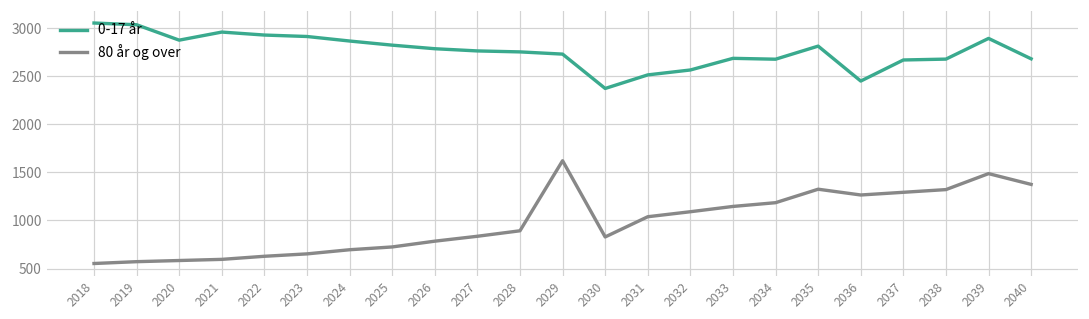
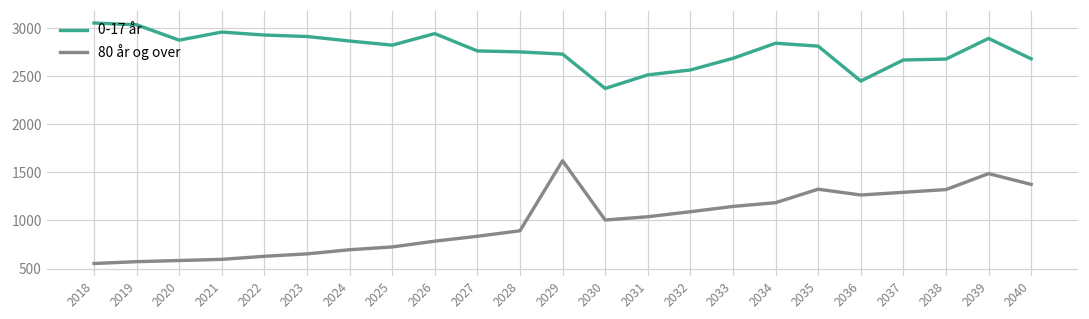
  {
    "0-17 år": {
      "2018": 3100,
      "2019": 3000,
      "2020": 2900,
      "2021": 3000,
      "2022": 2900,
      "2023": 2900,
      "2024": 2900,
      "2025": 2800,
-     "2026": 2800,
+     "2026": 2900,
      "2027": 2800,
      "2028": 2800,
      "2029": 2700,
      "2030": 2400,
      "2031": 2500,
      "2032": 2600,
      "2033": 2700,
-     "2034": 2700,
+     "2034": 2800,
      "2035": 2800,
      "2036": 2400,
      "2037": 2700,
      "2038": 2700,
      "2039": 2900,
      "2040": 2700
    },
    "80 år og over": {
      "2018": 600,
      "2019": 600,
      "2020": 600,
      "2021": 600,
      "2022": 600,
      "2023": 700,
      "2024": 700,
      "2025": 700,
      "2026": 800,
      "2027": 800,
      "2028": 900,
      "2029": 1600,
-     "2030": 800,
+     "2030": 1000,
      "2031": 1000,
      "2032": 1100,
      "2033": 1100,
      "2034": 1200,
      "2035": 1300,
      "2036": 1300,
      "2037": 1300,
      "2038": 1300,
      "2039": 1500,
      "2040": 1400
    }
  }
